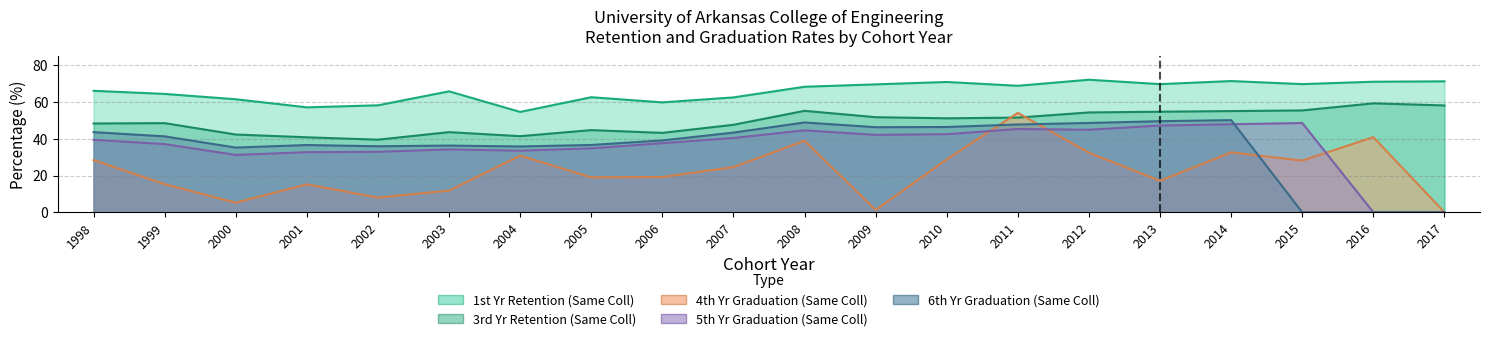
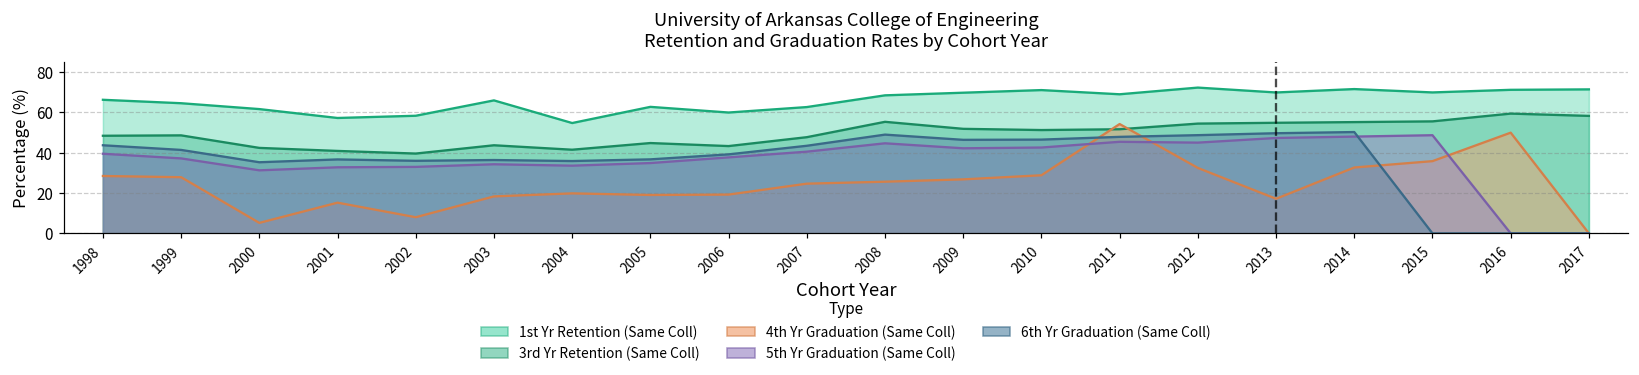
  {
    "4th Yr Graduation (Same Coll)": {
      "1998": 28,
-     "1999": 15,
+     "1999": 28,
      "2000": 5,
      "2001": 15,
      "2002": 8,
-     "2003": 12,
-     "2004": 31,
+     "2003": 18,
+     "2004": 20,
      "2005": 19,
      "2006": 19,
      "2007": 25,
-     "2008": 39,
-     "2009": 1,
+     "2008": 26,
+     "2009": 27,
      "2010": 29,
      "2011": 54,
      "2012": 32,
      "2013": 17,
      "2014": 33,
-     "2015": 28,
-     "2016": 41
+     "2015": 36,
+     "2016": 50
    }
  }
